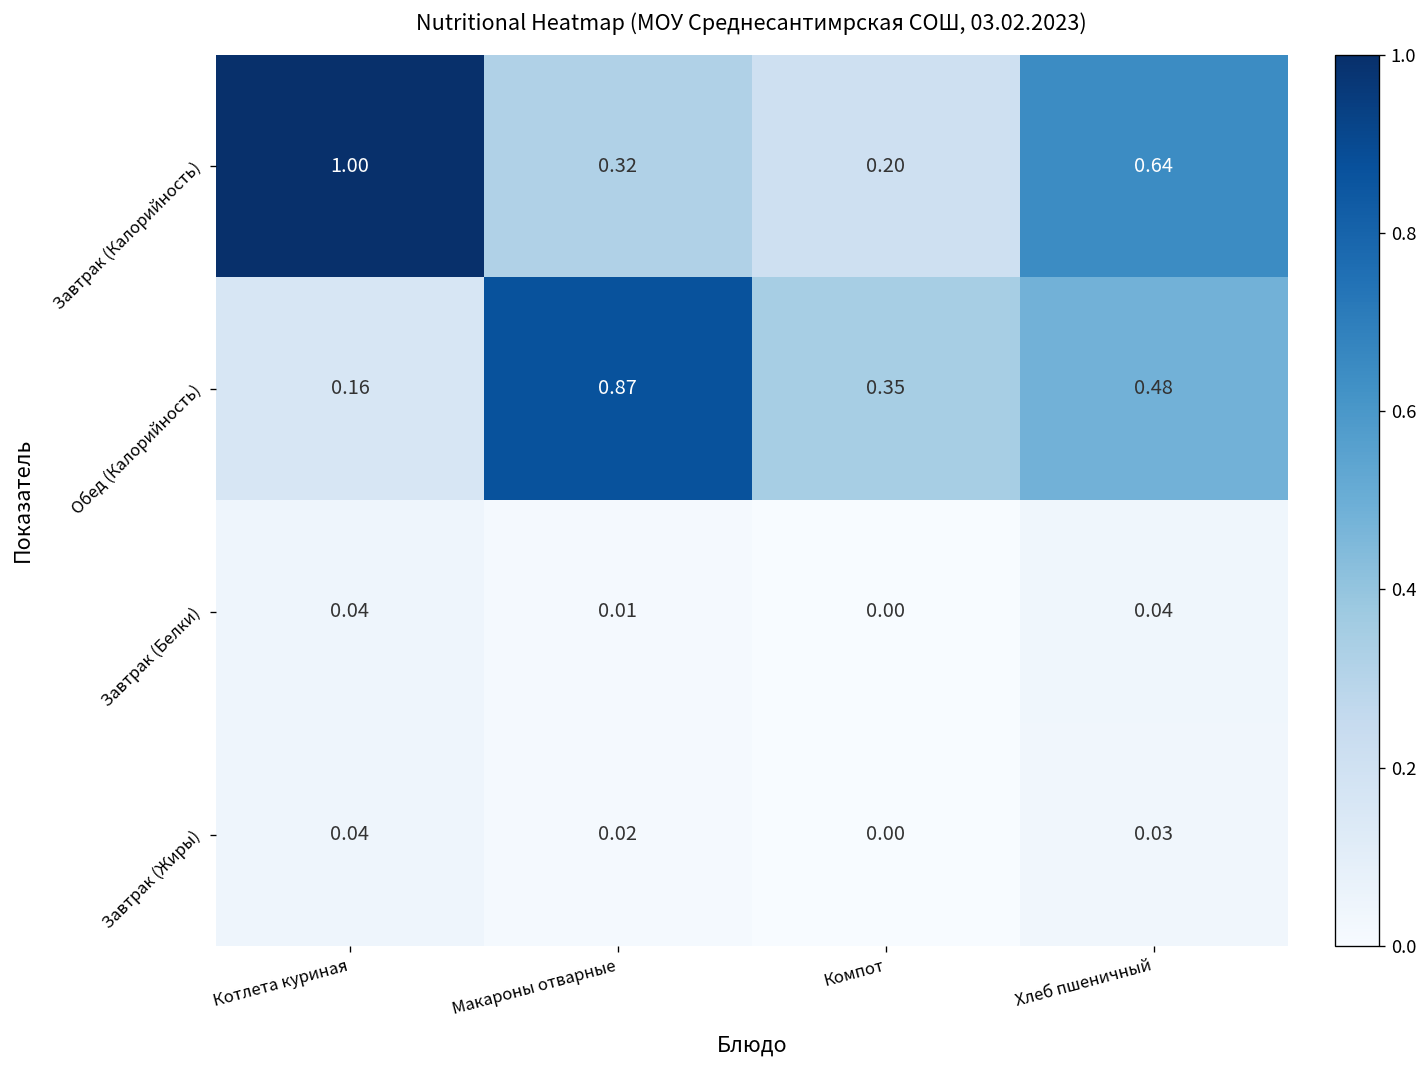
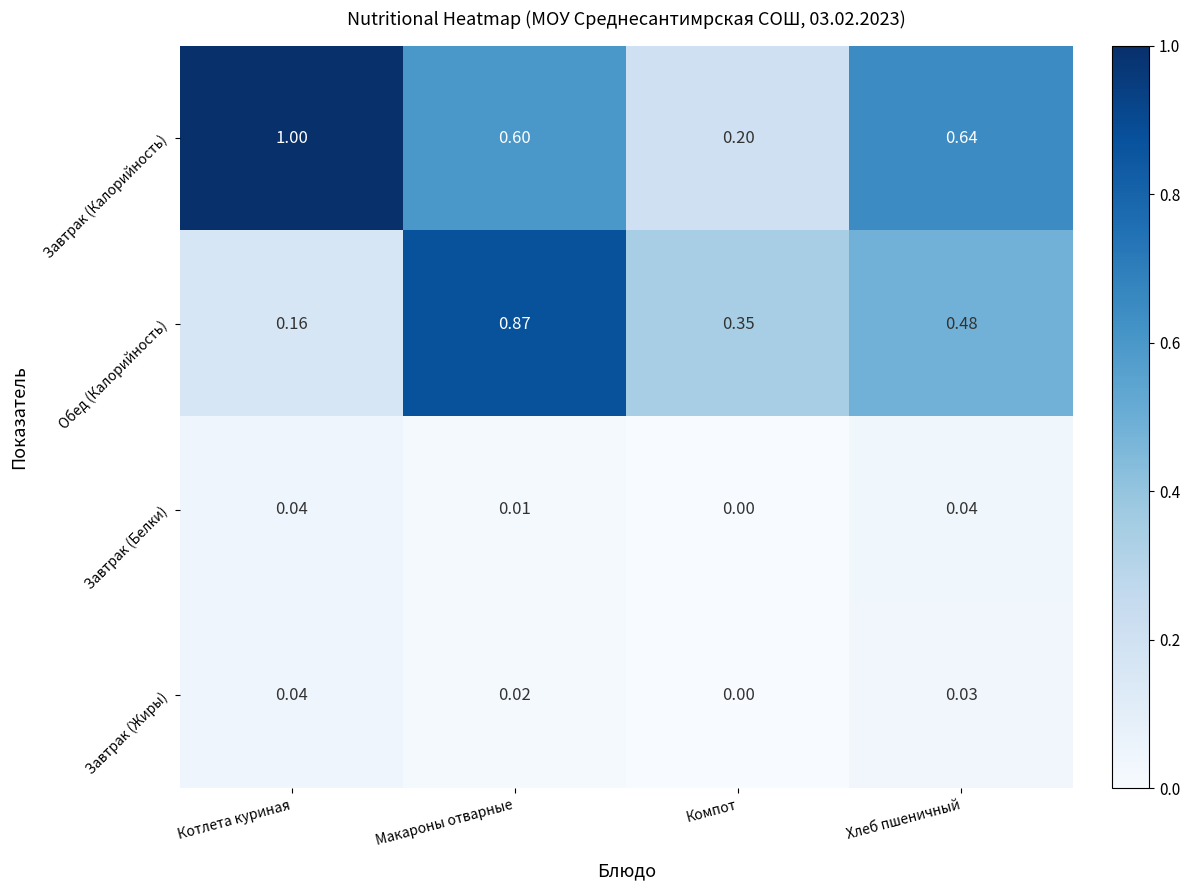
  {
    "Завтрак (Калорийность)": {
      "Котлета куриная": 1.00,
-     "Макароны отварные": 0.32,
+     "Макароны отварные": 0.60,
      "Компот": 0.20,
      "Хлеб пшеничный": 0.64
    },
    "Обед (Калорийность)": {
      "Котлета куриная": 0.16,
      "Макароны отварные": 0.87,
      "Компот": 0.35,
      "Хлеб пшеничный": 0.48
    },
    "Завтрак (Белки)": {
      "Котлета куриная": 0.04,
      "Макароны отварные": 0.01,
      "Компот": 0.00,
      "Хлеб пшеничный": 0.04
    },
    "Завтрак (Жиры)": {
      "Котлета куриная": 0.04,
      "Макароны отварные": 0.02,
      "Компот": 0.00,
      "Хлеб пшеничный": 0.03
    }
  }
